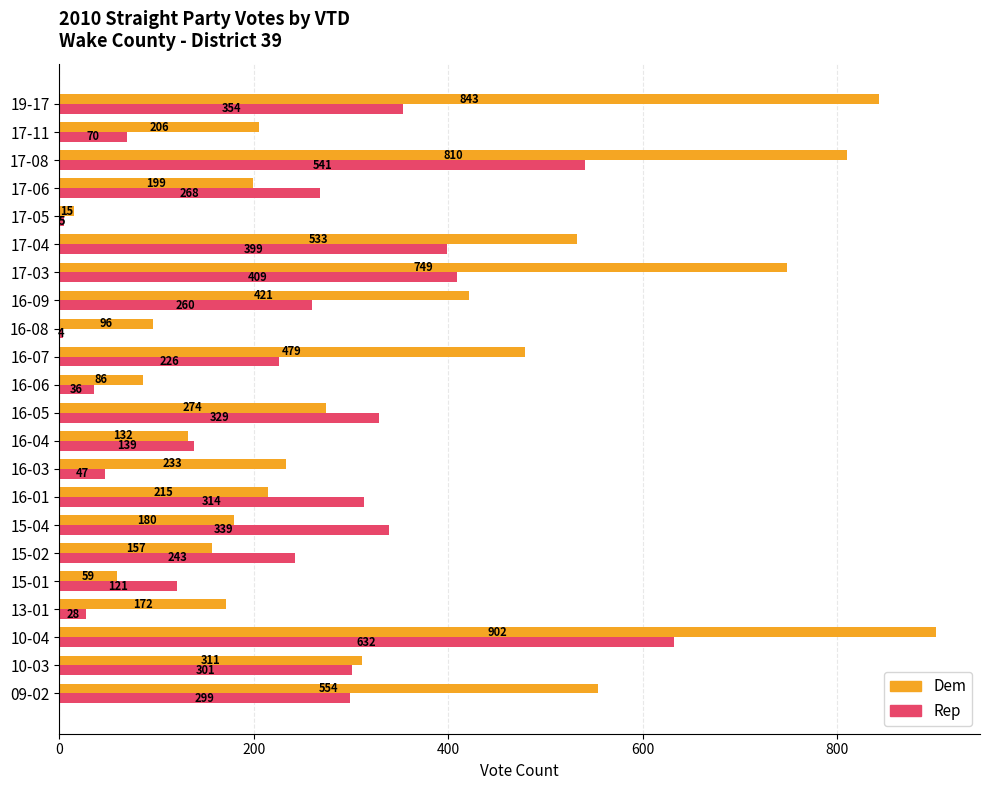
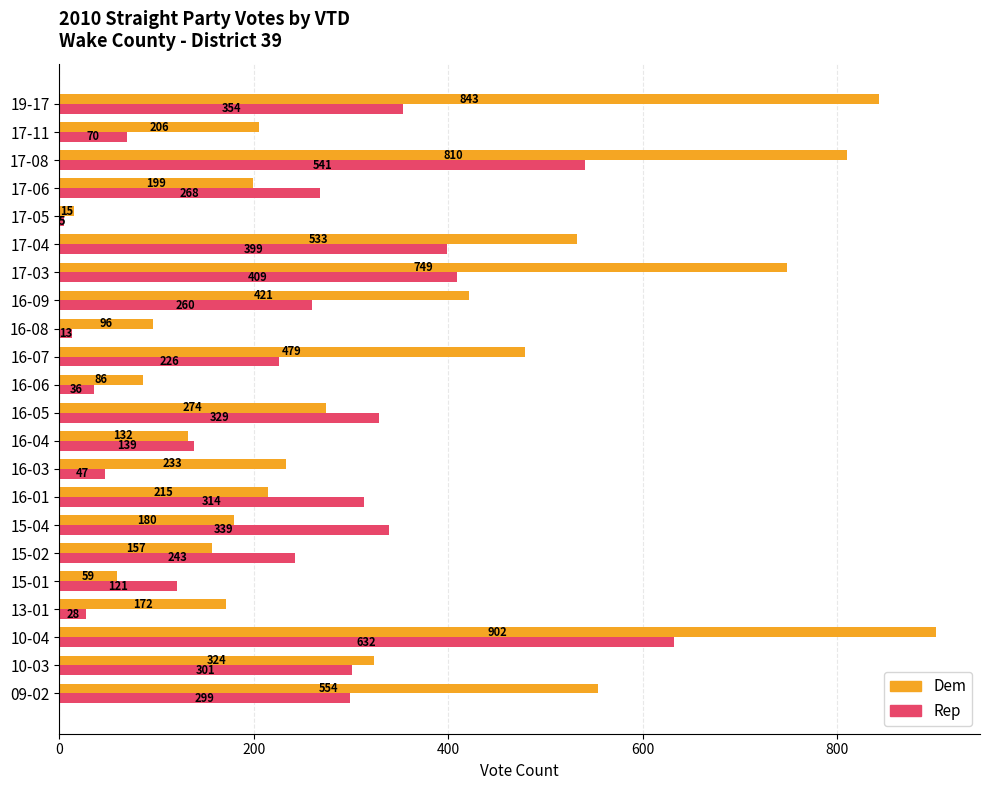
  {
    "Dem": {
      "19-17": 843,
      "17-11": 206,
      "17-08": 810,
      "17-06": 199,
      "17-05": 15,
      "17-04": 533,
      "17-03": 749,
      "16-09": 421,
      "16-08": 96,
      "16-07": 479,
      "16-06": 86,
      "16-05": 274,
      "16-03": 233,
      "16-01": 215,
      "15-04": 180,
      "15-02": 157,
      "15-01": 59,
      "13-01": 172,
      "10-04": 902,
-     "10-03": 311,
+     "10-03": 324,
      "09-02": 554
    },
    "Rep": {
      "19-17": 354,
      "17-11": 70,
      "17-08": 541,
      "17-06": 268,
      "17-04": 399,
      "17-03": 409,
      "16-09": 260,
-     "16-08": 4,
+     "16-08": 13,
      "16-07": 226,
      "16-06": 36,
      "16-05": 329,
      "16-03": 47,
      "16-01": 314,
      "15-04": 339,
      "15-02": 243,
      "15-01": 121,
      "13-01": 28,
      "10-04": 632,
      "10-03": 301,
      "09-02": 299
    }
  }
